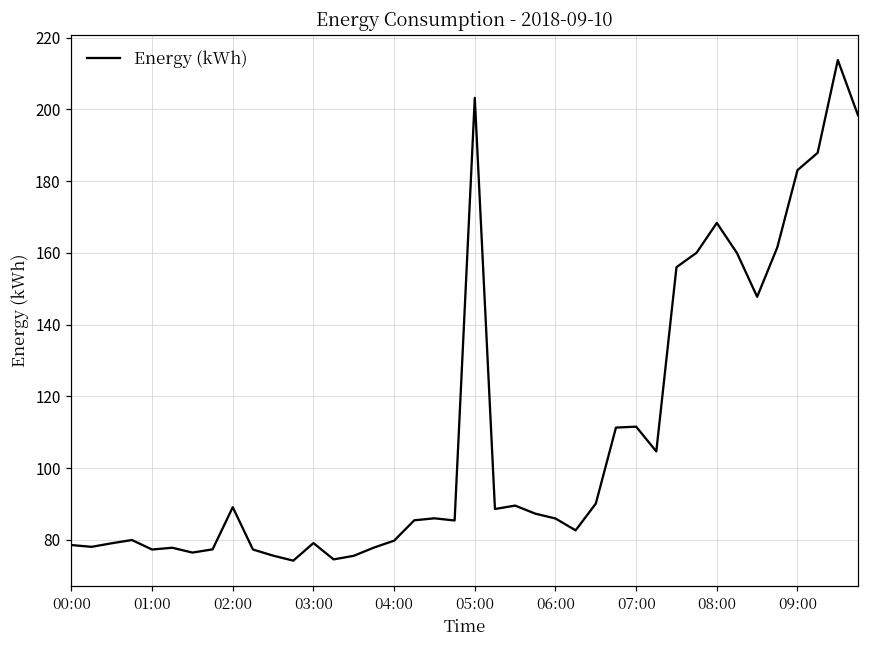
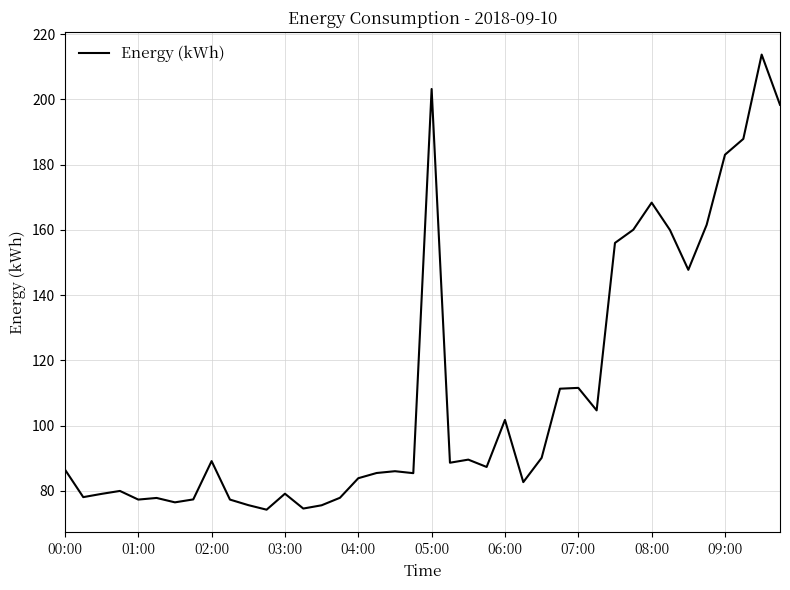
  {
-   "00:00": 79,
+   "00:00": 87,
    "01:00": 77,
    "02:00": 89,
    "03:00": 79,
-   "04:00": 80,
+   "04:00": 84,
    "05:00": 203,
-   "06:00": 86,
+   "06:00": 102,
    "07:00": 112,
    "08:00": 168,
    "09:00": 183
  }
